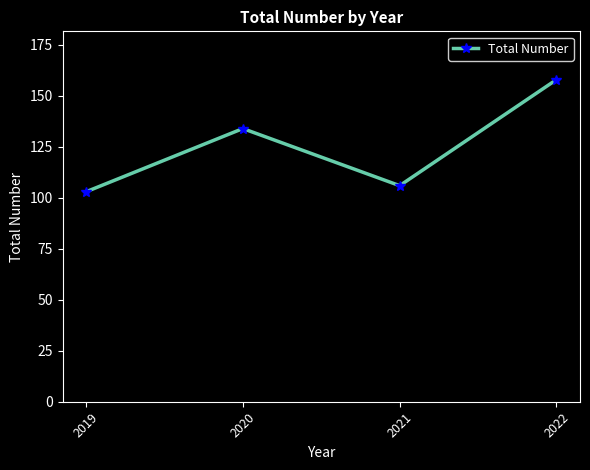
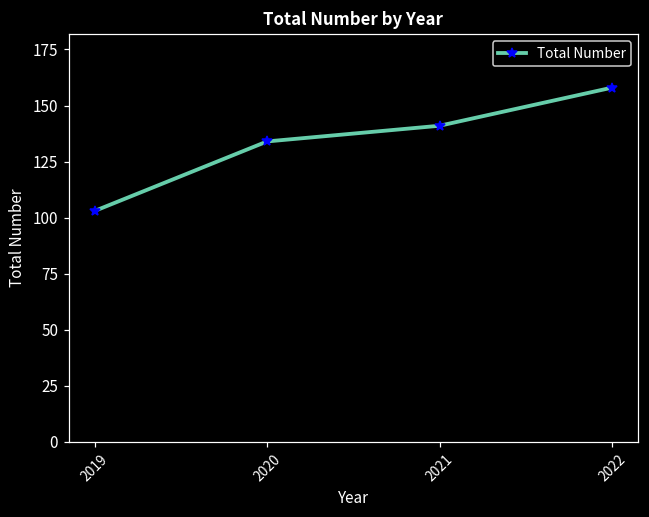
  {
    "2019": 103,
    "2020": 134,
-   "2021": 106,
+   "2021": 141,
    "2022": 158
  }
